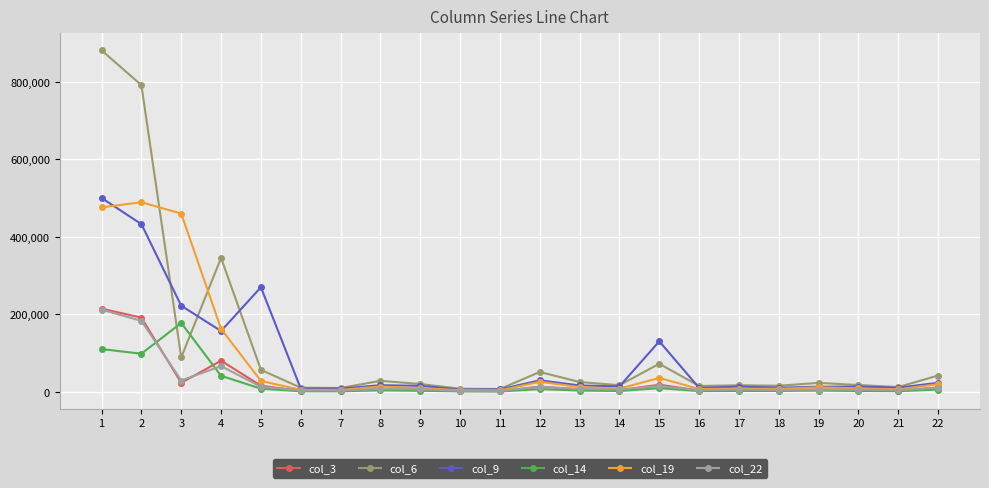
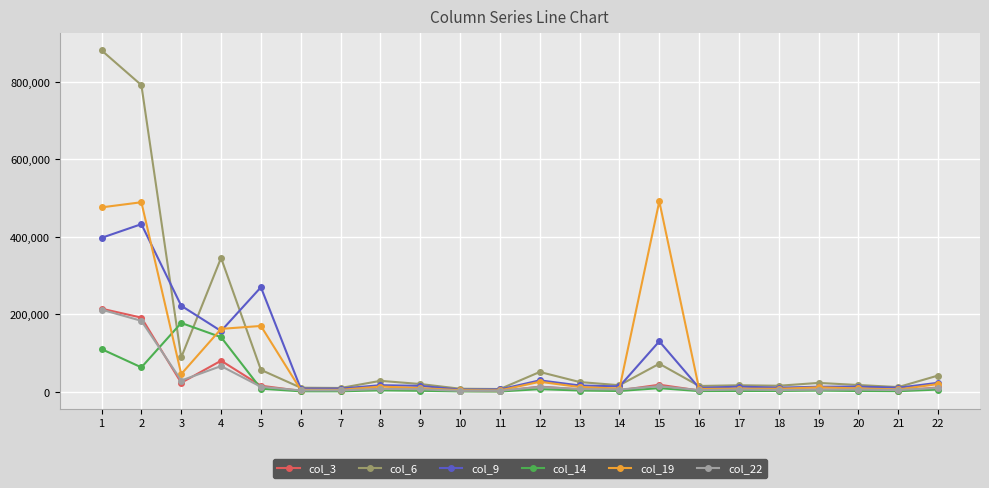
  {
    "col_3": {
      "2": "190,000",
      "4": "80,000"
    },
    "col_9": {
-     "1": "500,000",
+     "1": "400,000",
      "2": "430,000",
      "3": "220,000",
      "5": "270,000",
      "15": "130,000"
    },
    "col_14": {
      "1": "110,000",
-     "2": "100,000",
+     "2": "60,000",
      "3": "180,000",
-     "4": "40,000"
+     "4": "140,000"
    },
    "col_19": {
      "1": "480,000",
      "2": "490,000",
-     "3": "460,000",
-     "5": "30,000",
-     "15": "40,000"
+     "3": "50,000",
+     "5": "170,000",
+     "15": "490,000"
    }
  }
